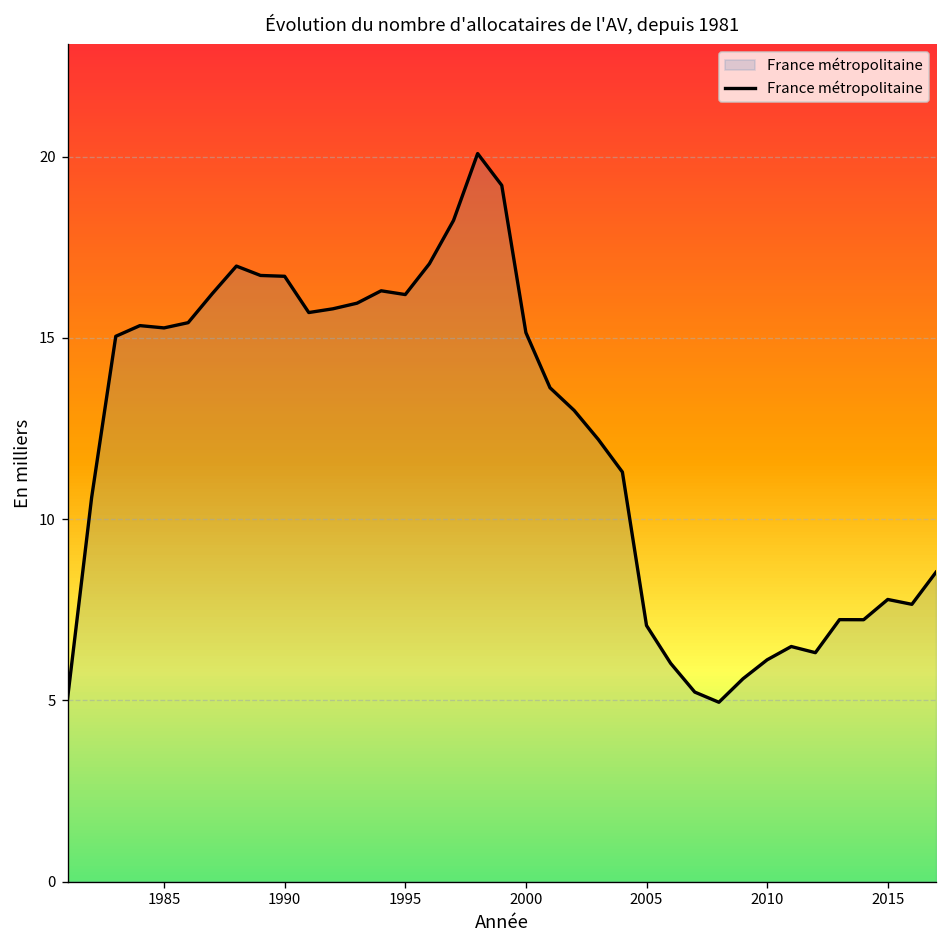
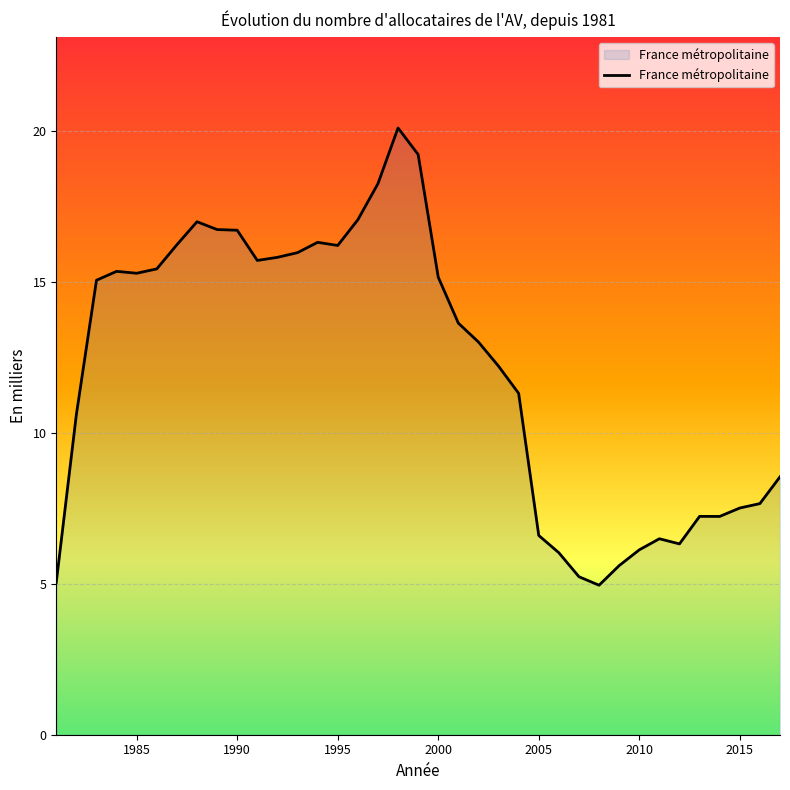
  {
    "1985": 15.3,
    "1990": 16.7,
    "1995": 16.2,
    "2000": 15.1,
-   "2005": 7.1,
+   "2005": 6.6,
    "2010": 6.1,
-   "2015": 7.8
+   "2015": 7.5
  }
